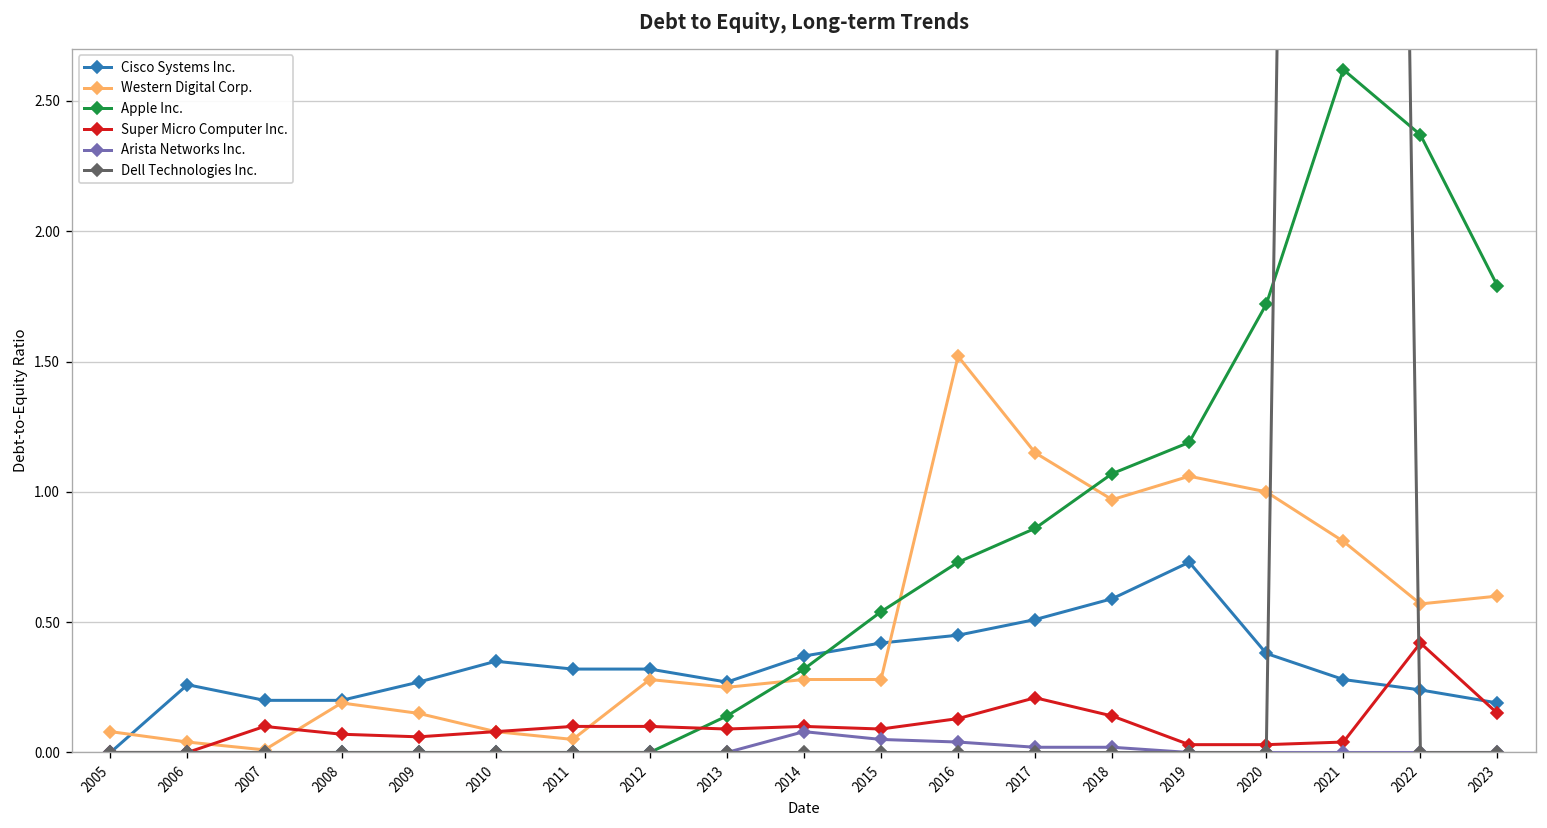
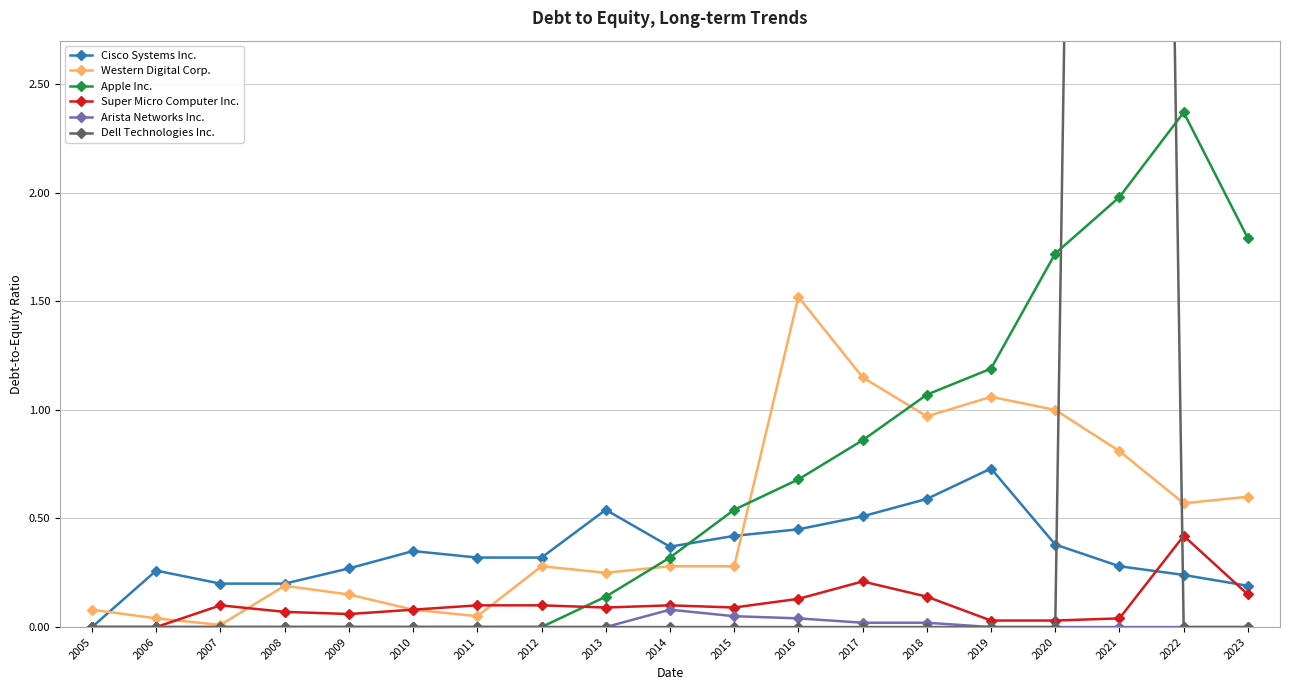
  {
    "Cisco Systems Inc.": {
      "2006": 0.26,
      "2007": 0.20,
      "2009": 0.27,
      "2010": 0.35,
      "2011": 0.32,
      "2012": 0.32,
-     "2013": 0.27,
+     "2013": 0.54,
      "2014": 0.37,
      "2015": 0.42,
      "2016": 0.45,
      "2017": 0.51,
      "2018": 0.59,
      "2019": 0.73,
      "2020": 0.38,
      "2021": 0.28,
      "2022": 0.24,
      "2023": 0.19
    },
    "Western Digital Corp.": {
      "2005": 0.08,
      "2006": 0.04,
      "2009": 0.15,
      "2011": 0.05,
      "2012": 0.28,
      "2013": 0.25,
      "2014": 0.28,
      "2015": 0.28,
      "2016": 1.52,
      "2017": 1.15,
      "2018": 0.97,
      "2019": 1.06,
      "2020": 1.00,
      "2021": 0.81,
      "2022": 0.57,
      "2023": 0.60
    },
    "Apple Inc.": {
      "2013": 0.14,
      "2014": 0.32,
      "2015": 0.54,
-     "2016": 0.73,
+     "2016": 0.68,
      "2017": 0.86,
      "2018": 1.07,
      "2019": 1.19,
      "2020": 1.72,
-     "2021": 2.62,
+     "2021": 1.98,
      "2022": 2.37,
      "2023": 1.79
    },
    "Super Micro Computer Inc.": {
      "2007": 0.10,
      "2008": 0.07,
      "2009": 0.06,
      "2011": 0.10,
      "2012": 0.10,
      "2013": 0.09,
      "2014": 0.10,
      "2015": 0.09,
      "2016": 0.13,
      "2017": 0.21,
      "2018": 0.14,
      "2019": 0.03,
      "2020": 0.03,
      "2021": 0.04,
      "2022": 0.42,
      "2023": 0.15
    },
    "Arista Networks Inc.": {
      "2014": 0.08,
      "2015": 0.05,
      "2016": 0.04,
      "2017": 0.02,
      "2018": 0.02,
      "2021": 0.00
    },
    "Dell Technologies Inc.": {
      "2014": 0.00,
      "2015": 0.00,
      "2016": 0.00,
      "2017": 0.00,
      "2018": 0.00
    }
  }
